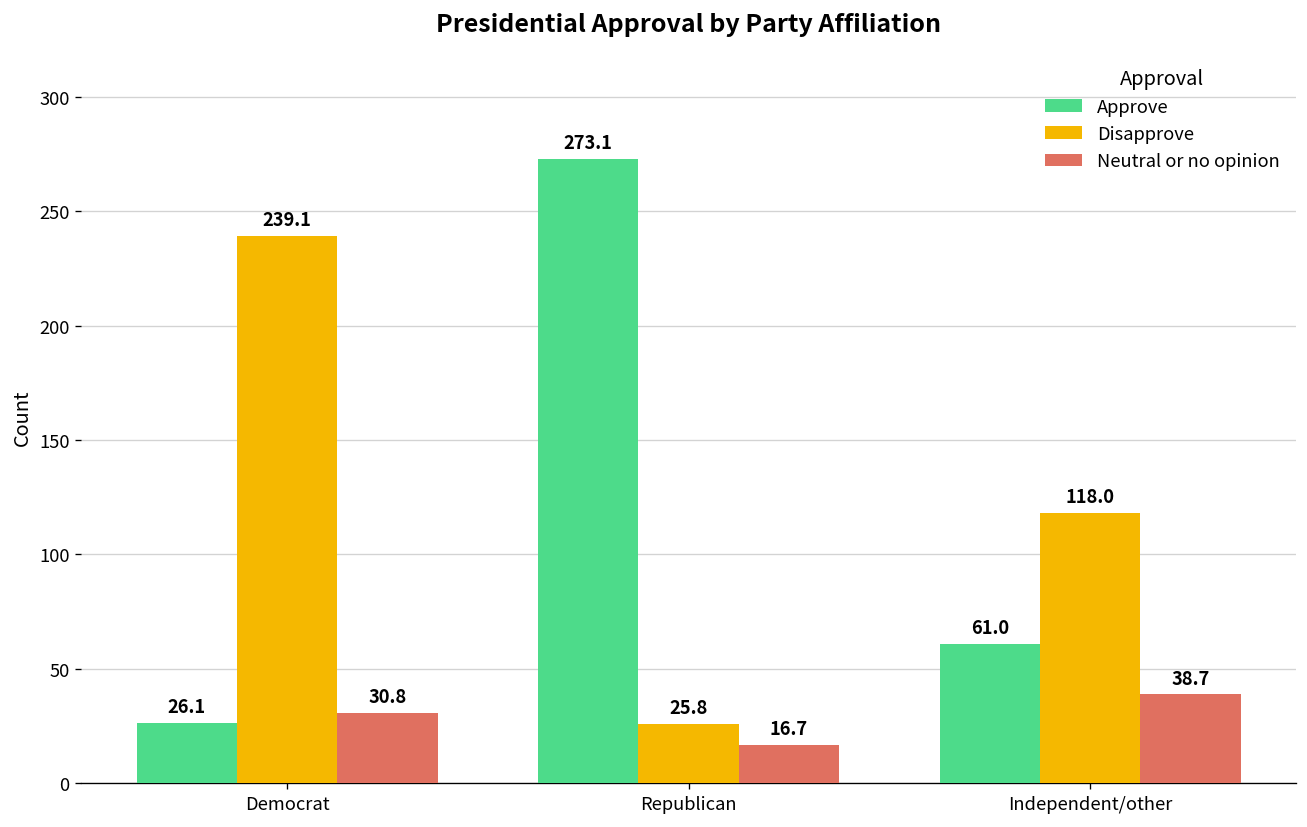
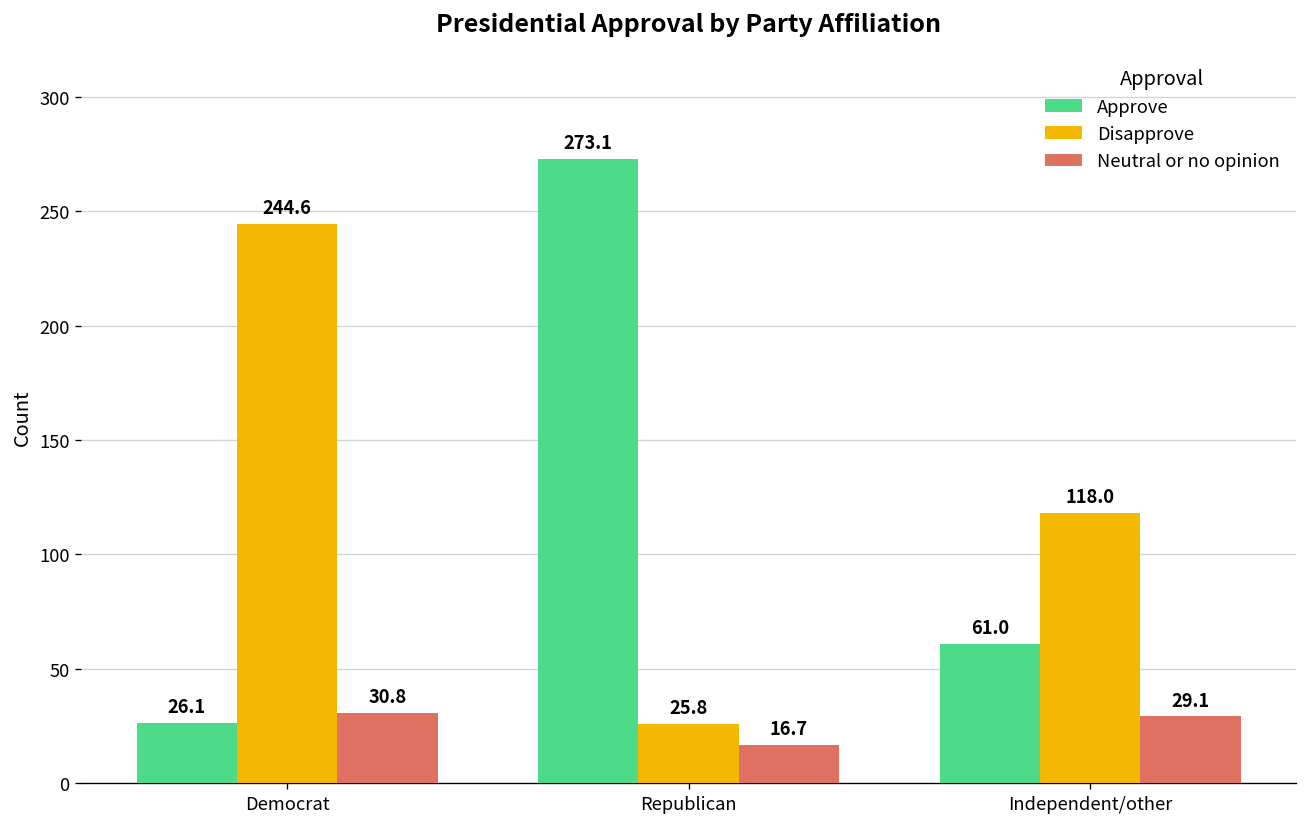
  {
    "Approve": {
      "Democrat": 26.1,
      "Republican": 273.1,
      "Independent/other": 61.0
    },
    "Disapprove": {
-     "Democrat": 239.1,
+     "Democrat": 244.6,
      "Republican": 25.8,
      "Independent/other": 118.0
    },
    "Neutral or no opinion": {
      "Democrat": 30.8,
      "Republican": 16.7,
-     "Independent/other": 38.7
+     "Independent/other": 29.1
    }
  }
